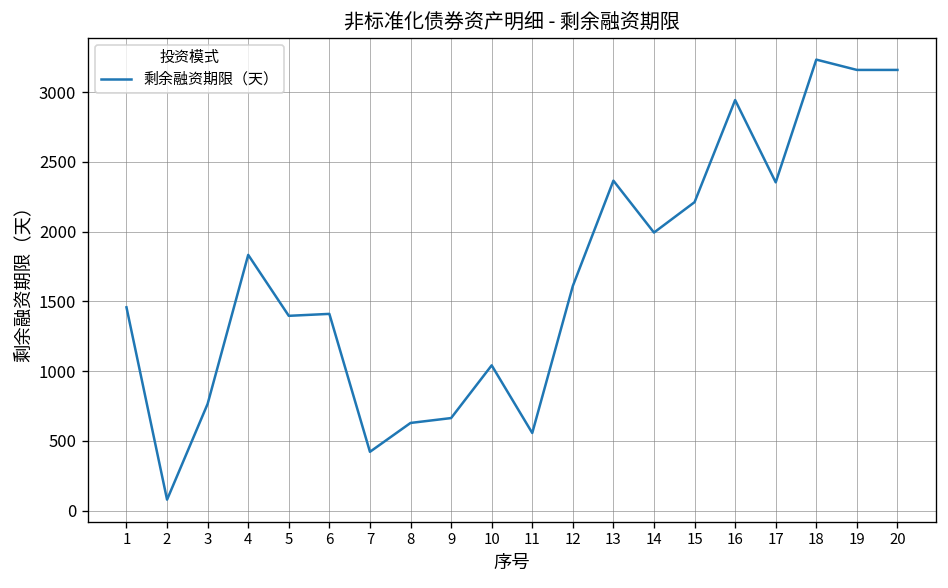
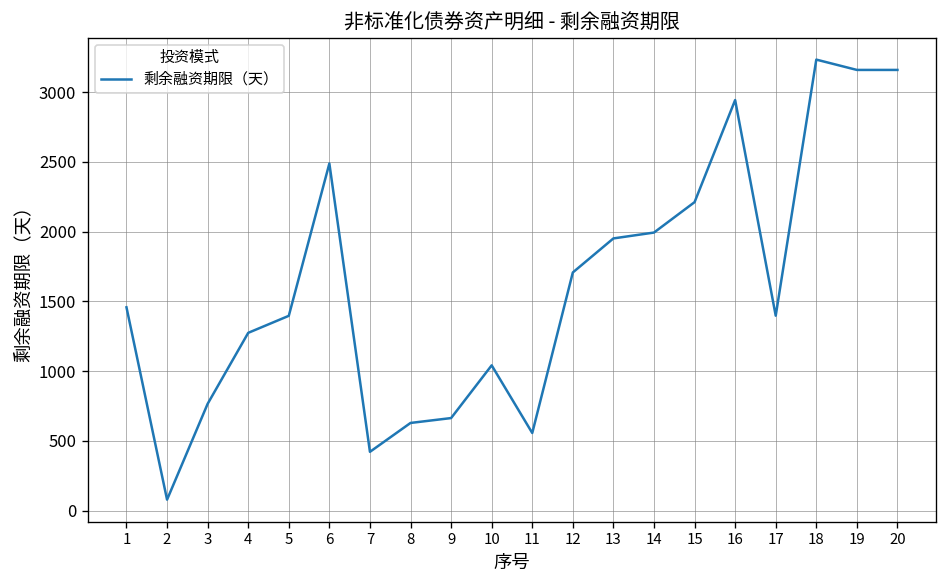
  {
    "1": 1460,
    "2": 80,
    "3": 770,
-   "4": 1830,
+   "4": 1280,
    "5": 1400,
-   "6": 1410,
+   "6": 2490,
    "7": 420,
    "8": 630,
    "9": 660,
    "10": 1040,
    "11": 560,
-   "12": 1610,
-   "13": 2370,
+   "12": 1710,
+   "13": 1950,
    "14": 1990,
    "15": 2210,
    "16": 2940,
-   "17": 2350,
+   "17": 1400,
    "18": 3230,
    "19": 3160,
    "20": 3160
  }
